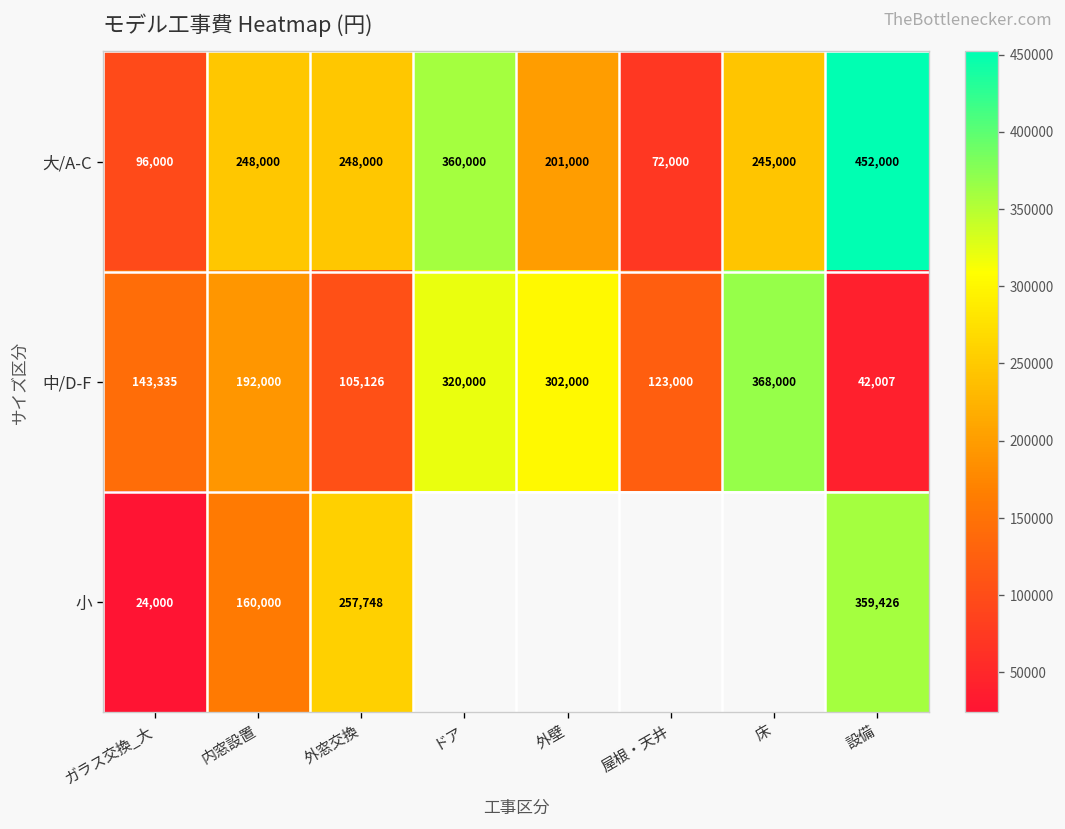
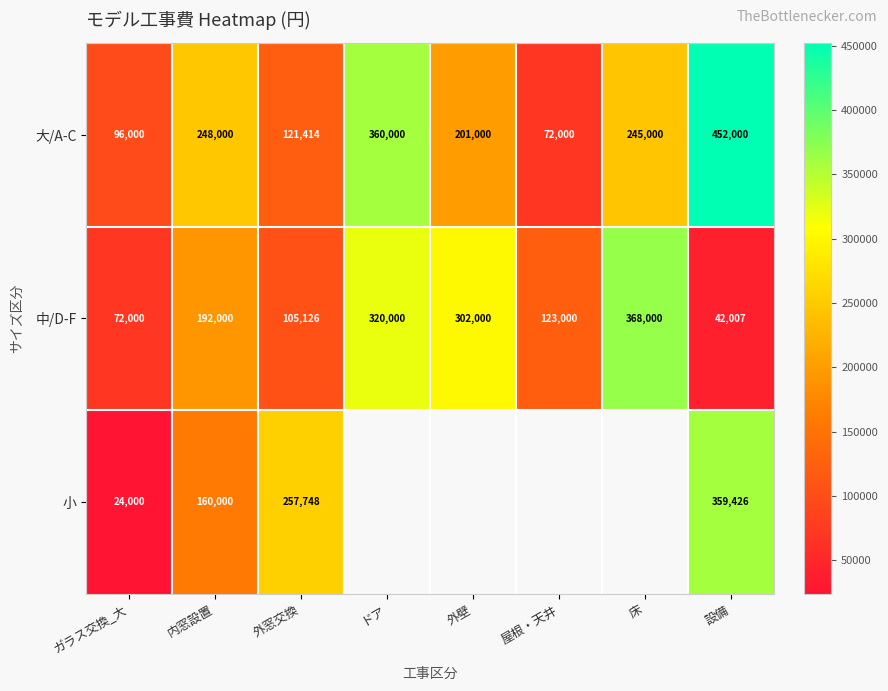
  {
    "大/A-C": {
      "ガラス交換_大": "96,000",
      "内窓設置": "248,000",
-     "外窓交換": "248,000",
+     "外窓交換": "121,414",
      "ドア": "360,000",
      "外壁": "201,000",
      "屋根・天井": "72,000",
      "床": "245,000",
      "設備": "452,000"
    },
    "中/D-F": {
-     "ガラス交換_大": "143,335",
+     "ガラス交換_大": "72,000",
      "内窓設置": "192,000",
      "外窓交換": "105,126",
      "ドア": "320,000",
      "外壁": "302,000",
      "屋根・天井": "123,000",
      "床": "368,000",
      "設備": "42,007"
    },
    "小": {
      "ガラス交換_大": "24,000",
      "内窓設置": "160,000",
      "外窓交換": "257,748",
      "設備": "359,426"
    }
  }
